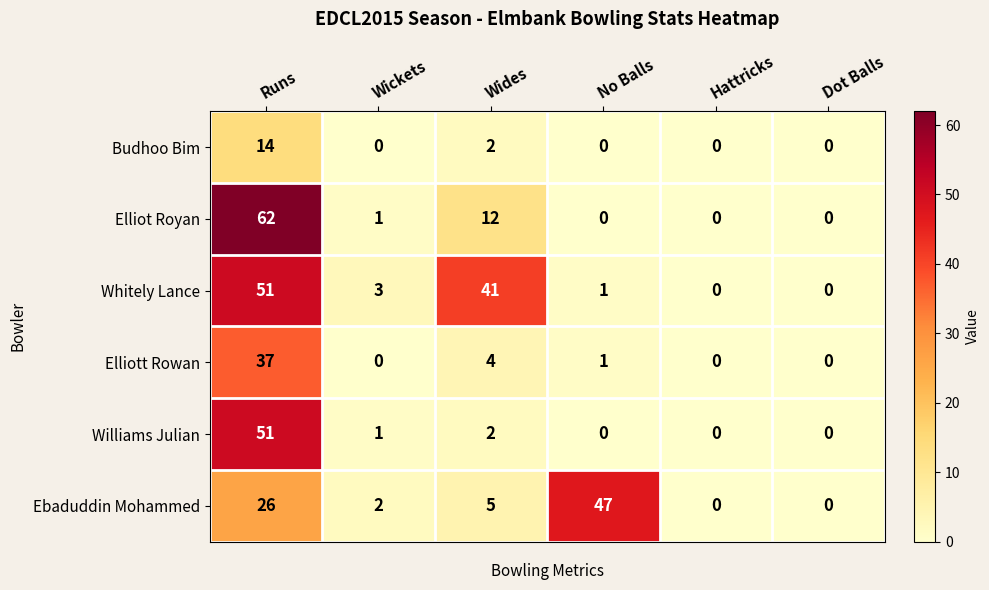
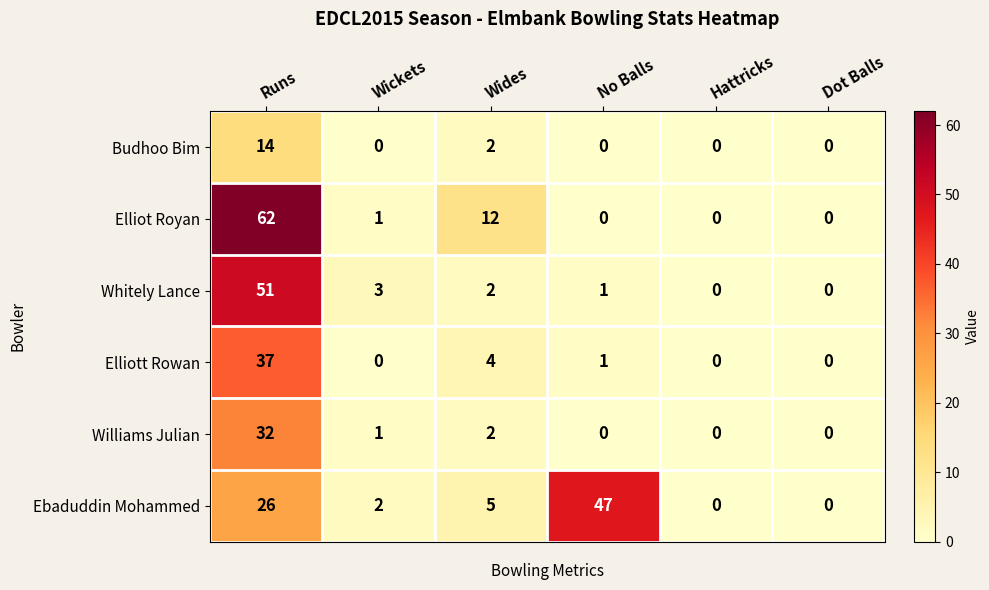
  {
    "Budhoo Bim": {
      "Runs": 14,
      "Wickets": 0,
      "Wides": 2,
      "No Balls": 0,
      "Hattricks": 0,
      "Dot Balls": 0
    },
    "Elliot Royan": {
      "Runs": 62,
      "Wickets": 1,
      "Wides": 12,
      "No Balls": 0,
      "Hattricks": 0,
      "Dot Balls": 0
    },
    "Whitely Lance": {
      "Runs": 51,
      "Wickets": 3,
-     "Wides": 41,
+     "Wides": 2,
      "No Balls": 1,
      "Hattricks": 0,
      "Dot Balls": 0
    },
    "Elliott Rowan": {
      "Runs": 37,
      "Wickets": 0,
      "Wides": 4,
      "No Balls": 1,
      "Hattricks": 0,
      "Dot Balls": 0
    },
    "Williams Julian": {
-     "Runs": 51,
+     "Runs": 32,
      "Wickets": 1,
      "Wides": 2,
      "No Balls": 0,
      "Hattricks": 0,
      "Dot Balls": 0
    },
    "Ebaduddin Mohammed": {
      "Runs": 26,
      "Wickets": 2,
      "Wides": 5,
      "No Balls": 47,
      "Hattricks": 0,
      "Dot Balls": 0
    }
  }
